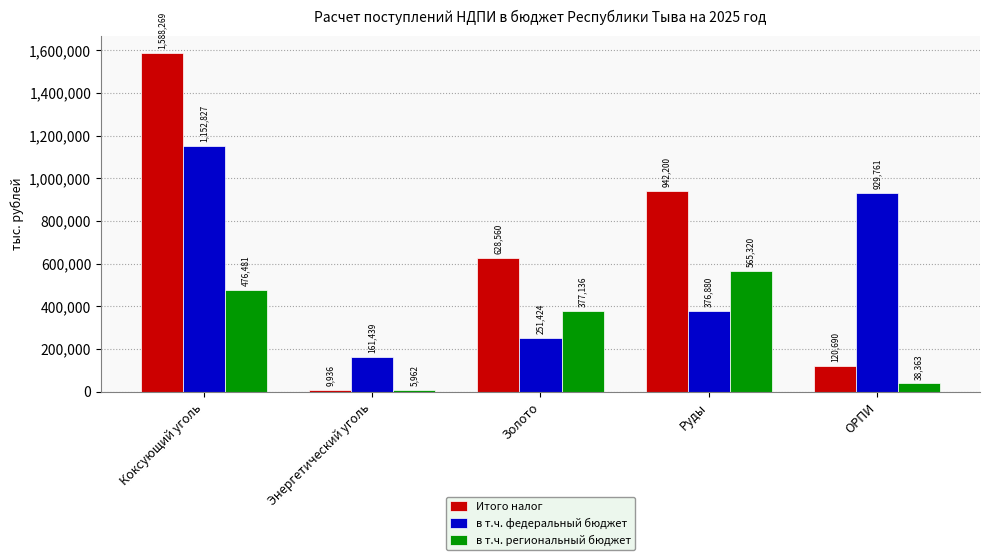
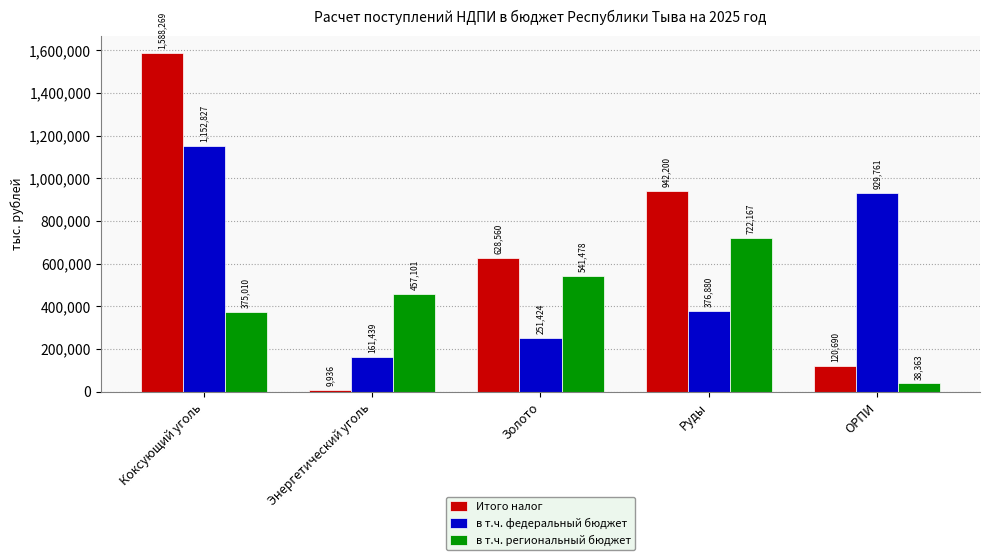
  {
    "Итого налог": {
      "Коксующий уголь": "1,588,269",
      "Энергетический уголь": "9,936",
      "Золото": "628,560",
      "Руды": "942,200",
      "ОРПИ": "120,690"
    },
    "в т.ч. федеральный бюджет": {
      "Коксующий уголь": "1,152,827",
      "Энергетический уголь": "161,439",
      "Золото": "251,424",
      "Руды": "376,880",
      "ОРПИ": "929,761"
    },
    "в т.ч. региональный бюджет": {
-     "Коксующий уголь": "476,481",
-     "Энергетический уголь": "5,962",
-     "Золото": "377,136",
-     "Руды": "565,320",
+     "Коксующий уголь": "375,010",
+     "Энергетический уголь": "457,101",
+     "Золото": "541,478",
+     "Руды": "722,167",
      "ОРПИ": "38,363"
    }
  }
